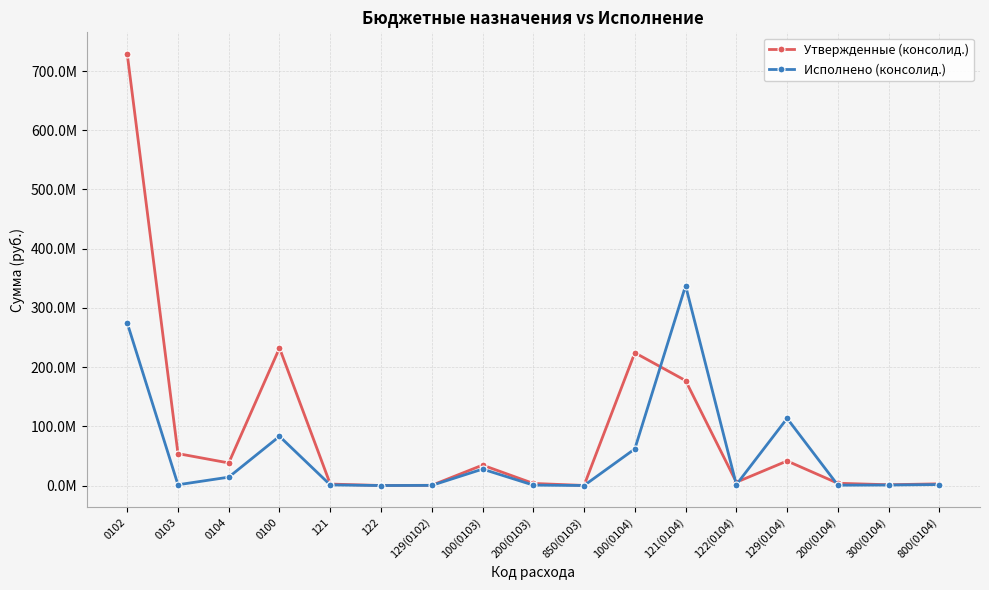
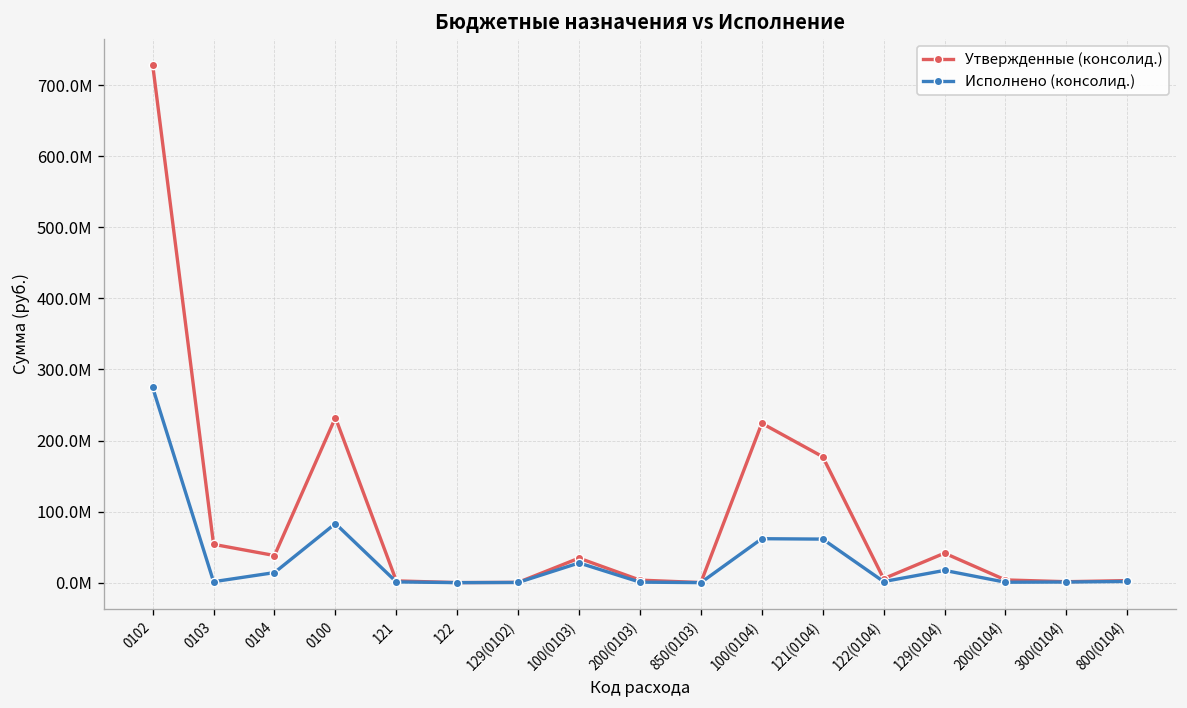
  {
    "Утвержденные (консолид.)": {
      "0102": 730000000,
      "0103": 50000000,
      "0104": 40000000,
      "0100": 230000000,
      "100(0103)": 30000000,
      "100(0104)": 220000000,
      "121(0104)": 180000000,
      "129(0104)": 40000000
    },
    "Исполнено (консолид.)": {
      "0102": 270000000,
      "0103": 0,
      "0104": 10000000,
      "0100": 80000000,
      "100(0103)": 30000000,
      "100(0104)": 60000000,
-     "121(0104)": 340000000,
-     "129(0104)": 110000000
+     "121(0104)": 60000000,
+     "129(0104)": 20000000
    }
  }
